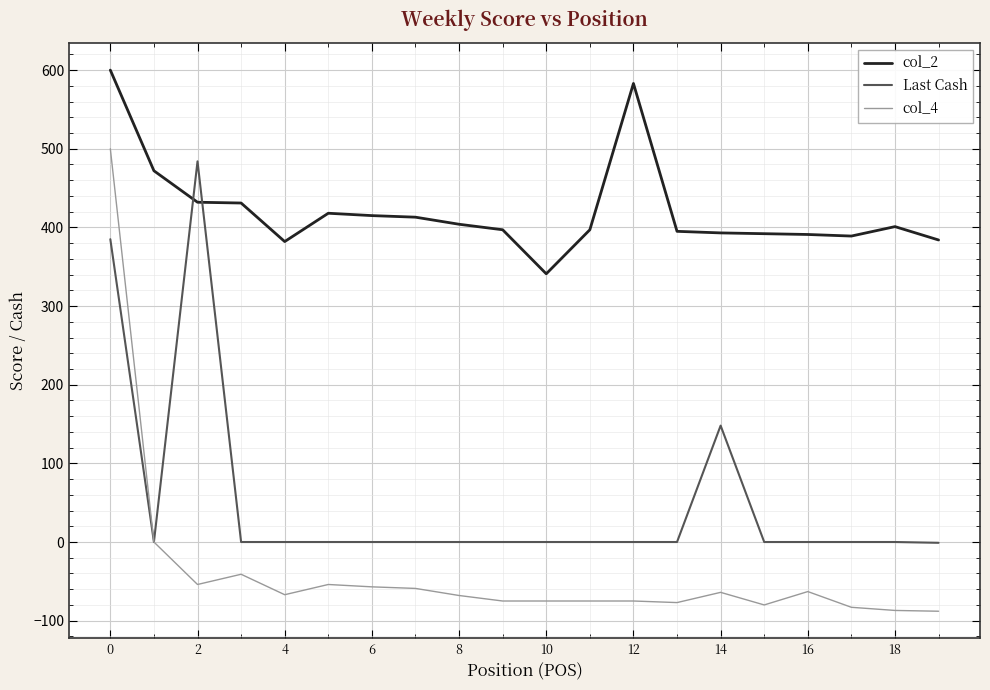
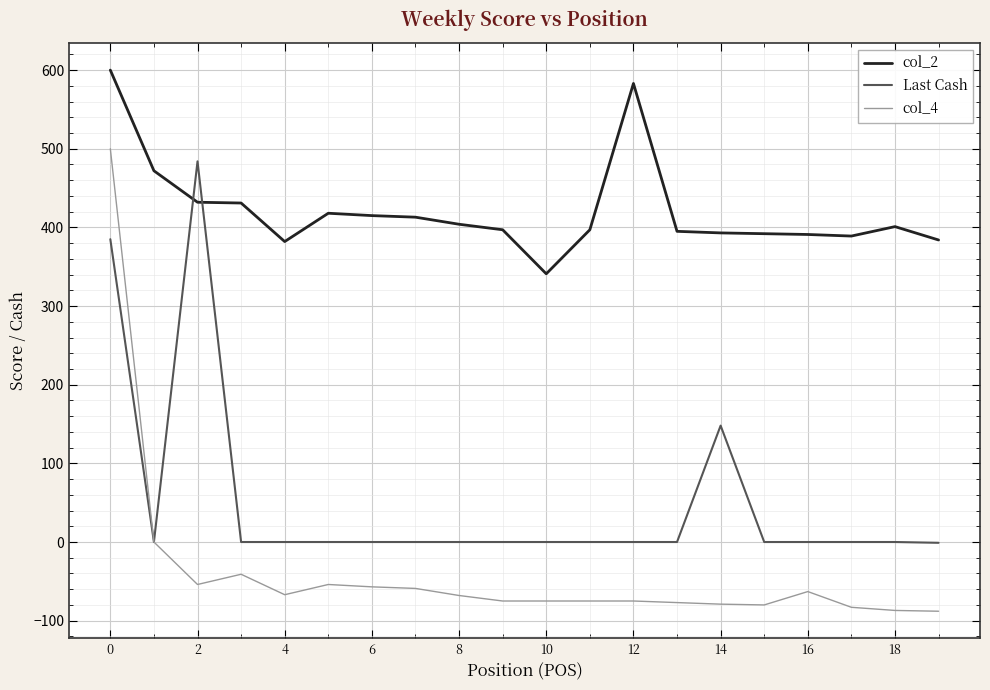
  {
    "col_2": {
      "0": 600,
      "2": 430,
      "4": 380,
      "6": 420,
      "8": 400,
      "10": 340,
      "12": 580,
      "14": 390,
      "16": 390,
      "18": 400
    },
    "Last Cash": {
      "0": 390,
      "2": 480,
      "4": 0,
      "6": 0,
      "8": 0,
      "10": 0,
      "12": 0,
      "14": 150,
      "16": 0,
      "18": 0
    },
    "col_4": {
      "0": 500,
      "2": -50,
      "4": -70,
      "6": -60,
      "8": -70,
      "10": -80,
      "12": -80,
-     "14": -60,
+     "14": -80,
      "16": -60,
      "18": -90
    }
  }
